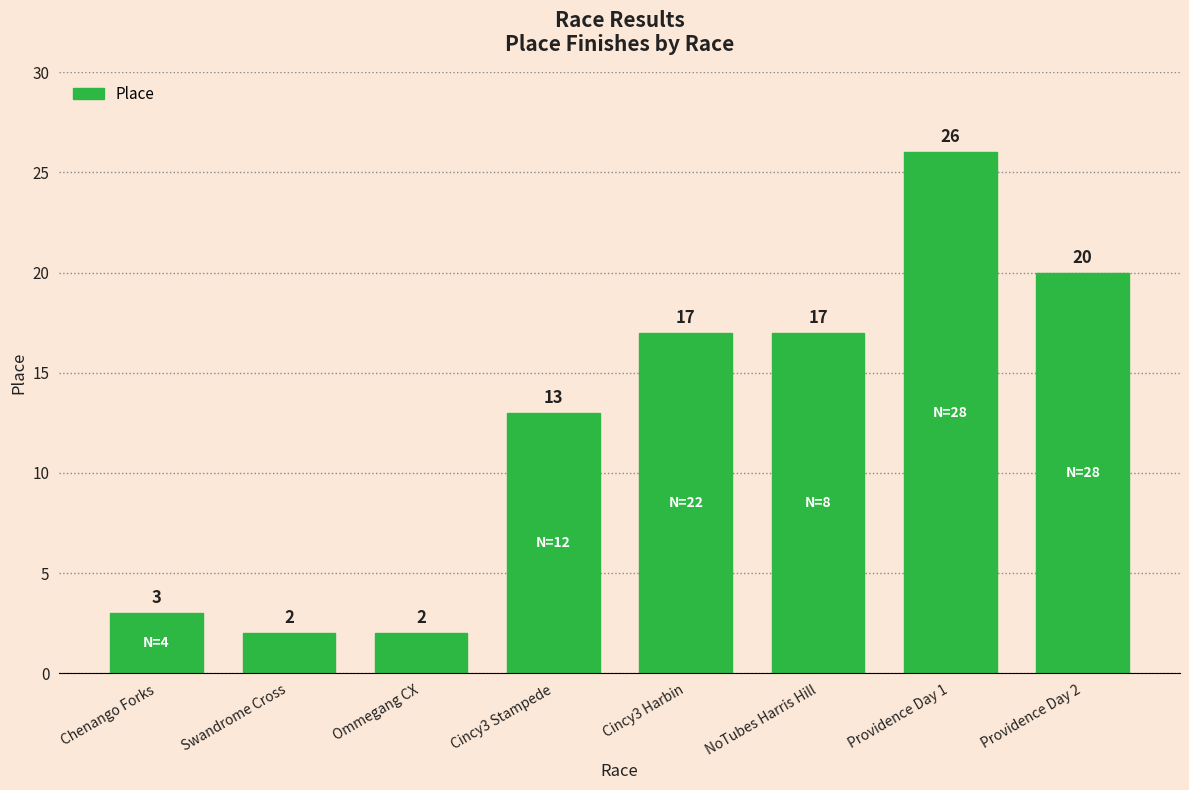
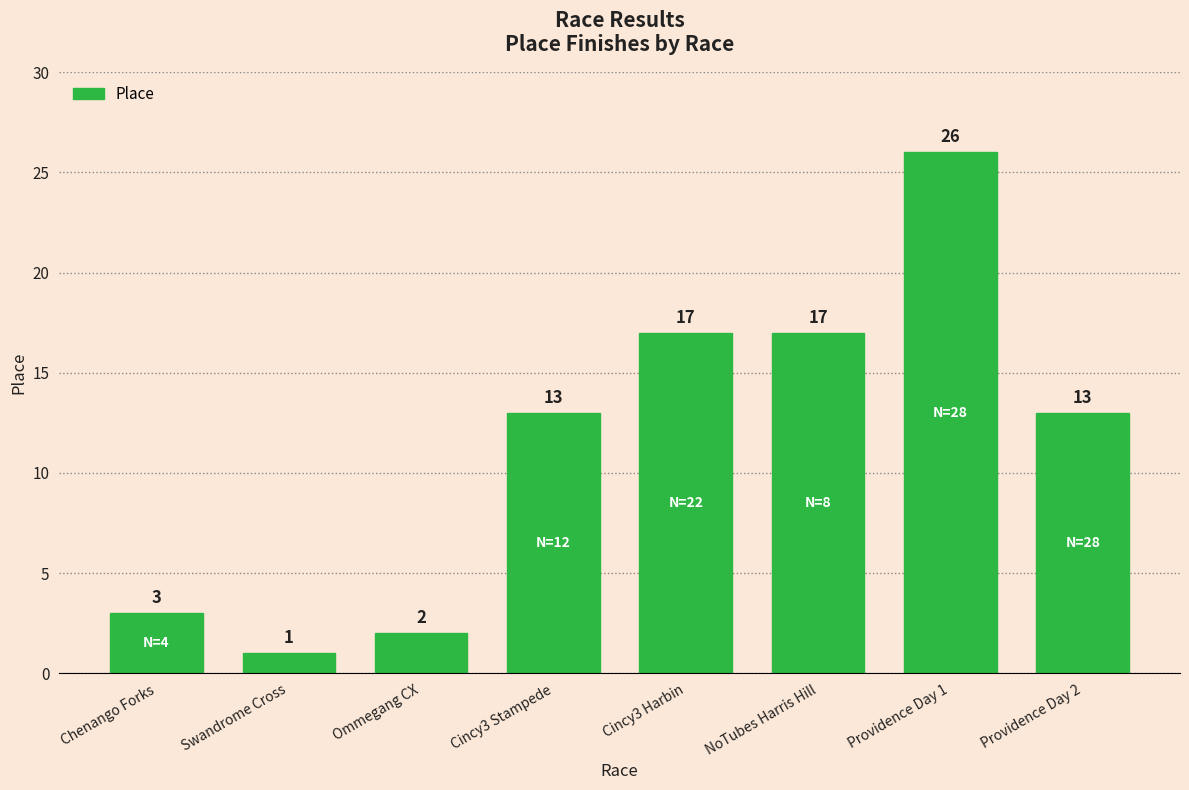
  {
    "Chenango Forks": 3,
-   "Swandrome Cross": 2,
+   "Swandrome Cross": 1,
    "Ommegang CX": 2,
    "Cincy3 Stampede": 13,
    "Cincy3 Harbin": 17,
    "NoTubes Harris Hill": 17,
    "Providence Day 1": 26,
-   "Providence Day 2": 20
+   "Providence Day 2": 13
  }
